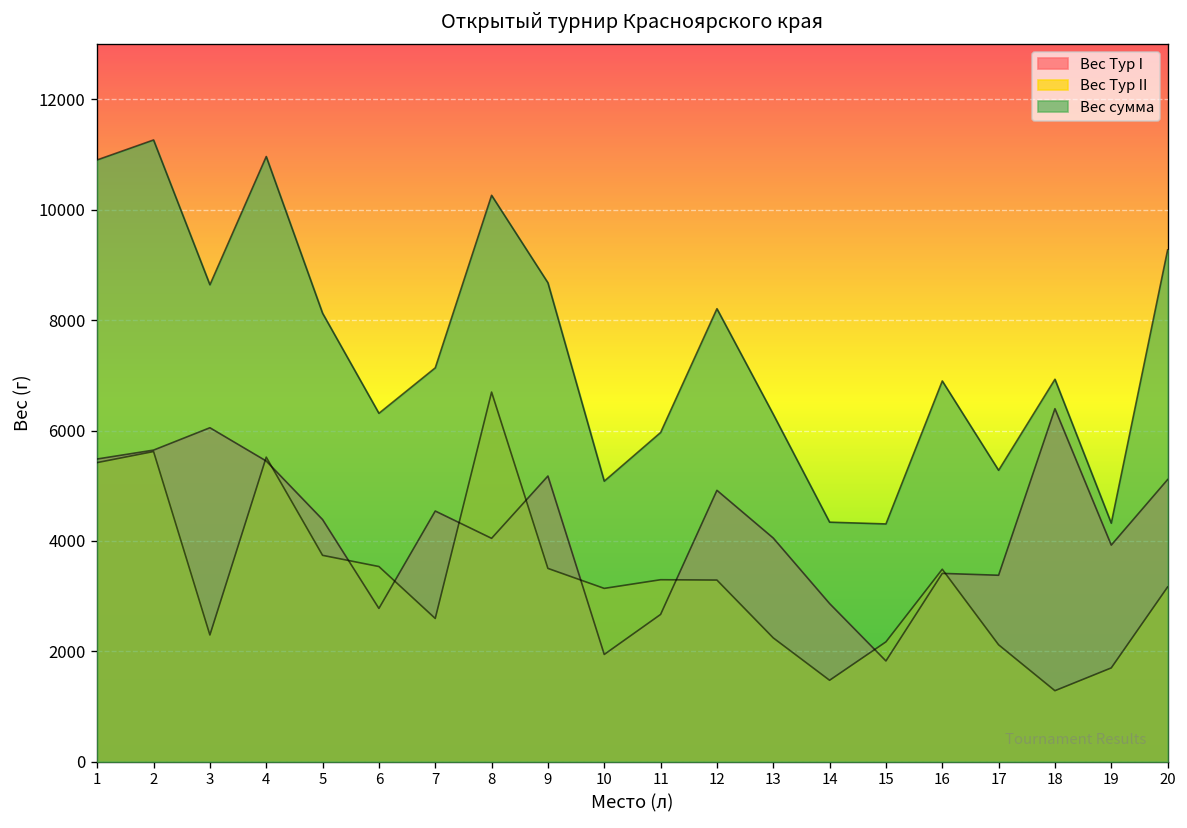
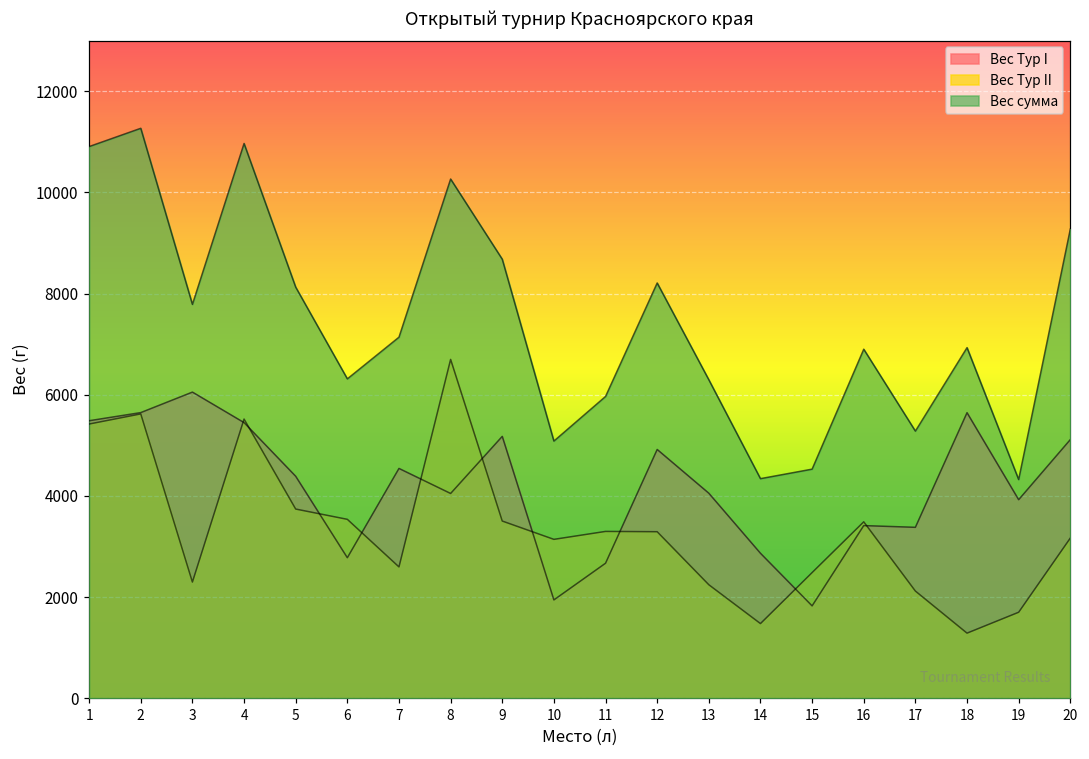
  {
    "Вес Тур I": {
      "1": 5500,
      "3": 6100,
      "4": 5400,
      "5": 4400,
      "6": 2800,
      "7": 4500,
      "8": 4000,
      "9": 5200,
      "10": 1900,
      "11": 2700,
      "12": 4900,
      "13": 4100,
      "14": 2900,
      "15": 1800,
      "16": 3400,
      "17": 3400,
-     "18": 6400,
+     "18": 5600,
      "19": 3900,
      "20": 5100
    },
    "Вес Тур II": {
      "1": 5400,
      "3": 2300,
      "4": 5500,
      "5": 3700,
      "6": 3500,
      "7": 2600,
      "8": 6700,
      "9": 3500,
      "10": 3100,
      "11": 3300,
      "12": 3300,
      "13": 2200,
      "14": 1500,
-     "15": 2200,
+     "15": 2500,
      "16": 3500,
      "17": 2100,
      "18": 1300,
      "19": 1700,
      "20": 3200
    },
    "Вес сумма": {
      "1": 10900,
      "2": 11300,
-     "3": 8600,
+     "3": 7800,
      "4": 11000,
      "5": 8100,
      "6": 6300,
      "7": 7100,
      "8": 10300,
      "9": 8700,
      "10": 5100,
      "11": 6000,
      "12": 8200,
      "13": 6300,
      "14": 4300,
-     "15": 4300,
+     "15": 4500,
      "16": 6900,
      "17": 5300,
      "18": 6900,
      "19": 4300,
      "20": 9300
    }
  }
